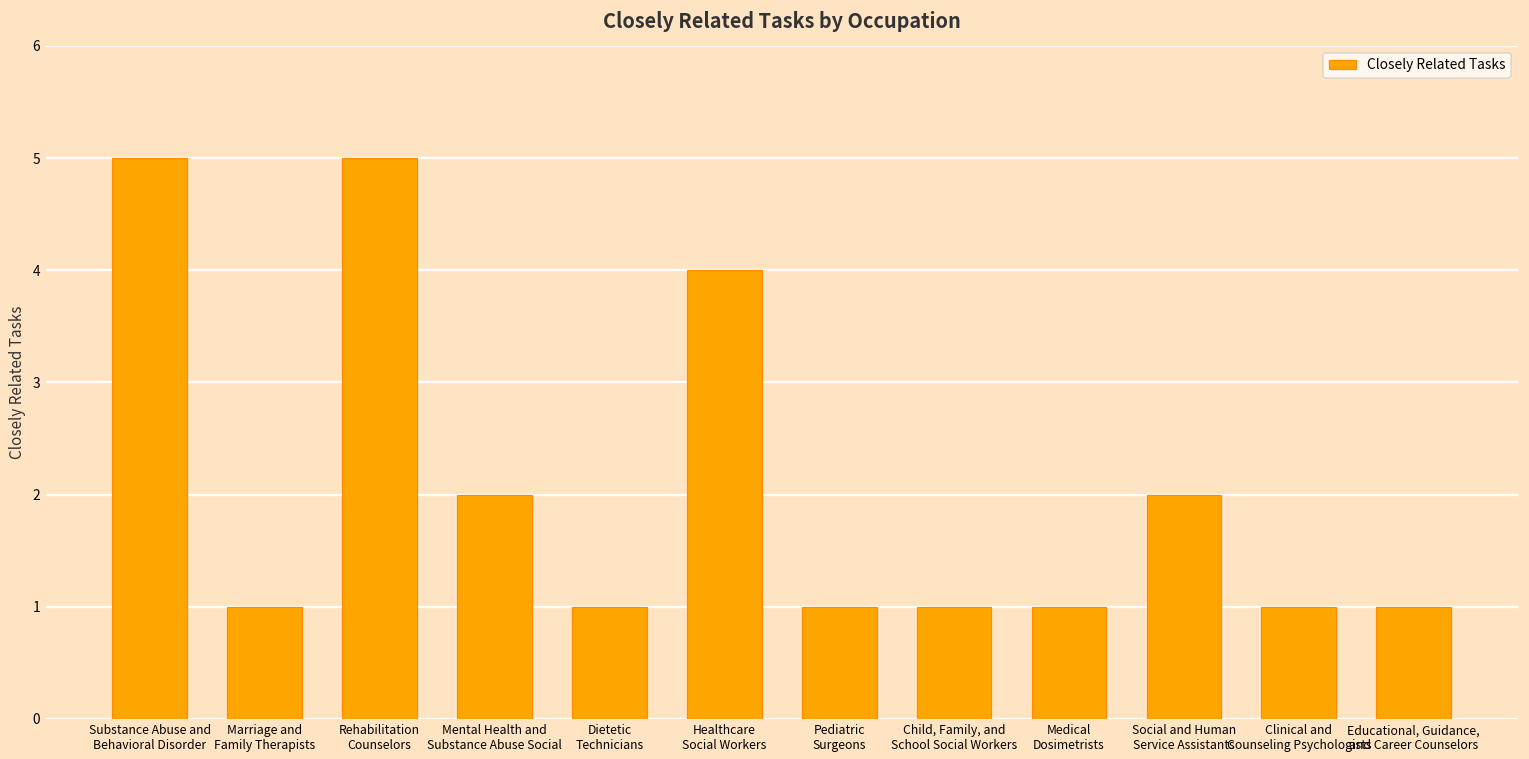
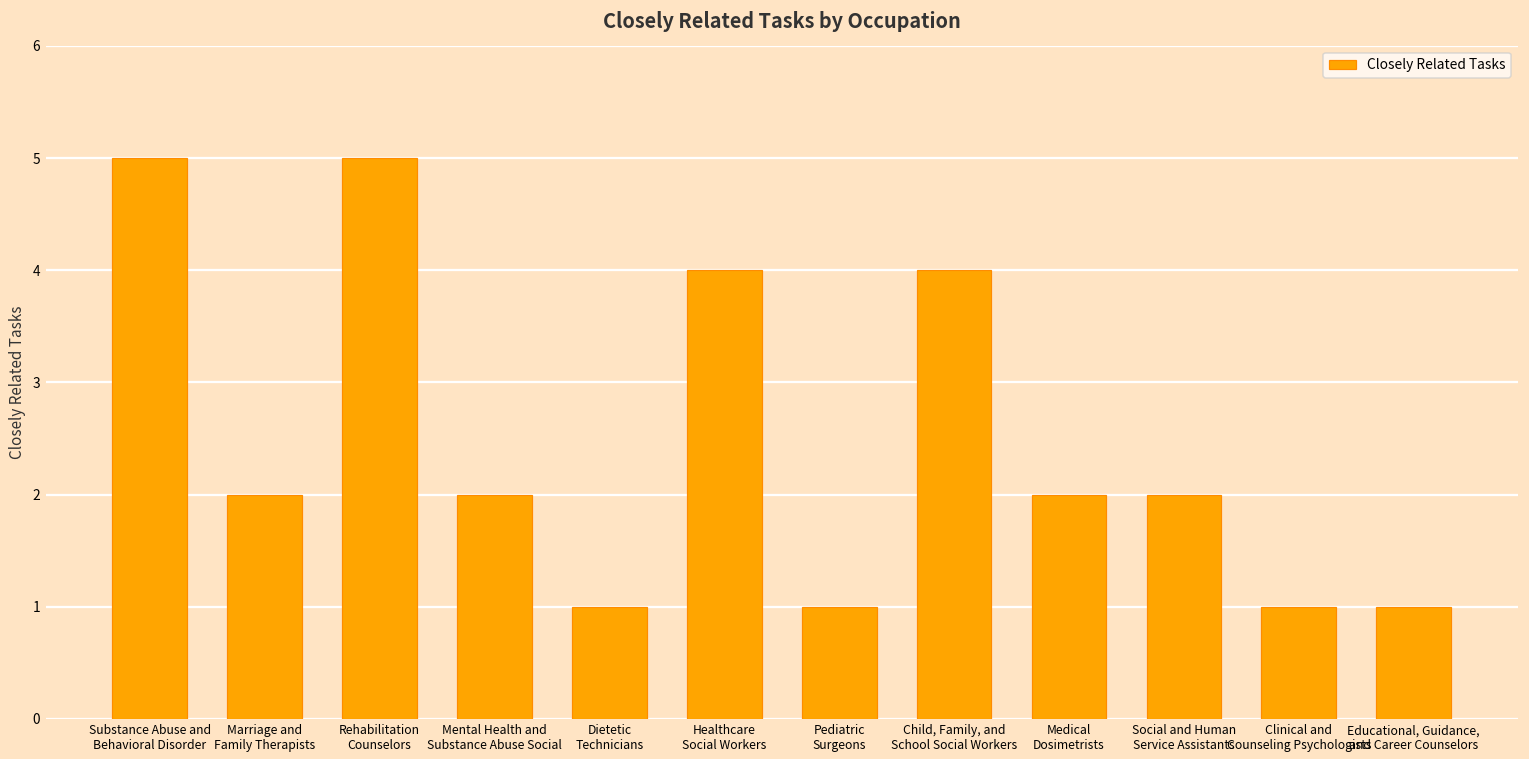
  {
    "Substance Abuse and Behavioral Disorder": 5,
-   "Marriage and Family Therapists": 1,
+   "Marriage and Family Therapists": 2,
    "Rehabilitation Counselors": 5,
    "Mental Health and Substance Abuse Social": 2,
    "Dietetic Technicians": 1,
    "Healthcare Social Workers": 4,
    "Pediatric Surgeons": 1,
-   "Child, Family, and School Social Workers": 1,
-   "Medical Dosimetrists": 1,
+   "Child, Family, and School Social Workers": 4,
+   "Medical Dosimetrists": 2,
    "Social and Human Service Assistants": 2
  }
